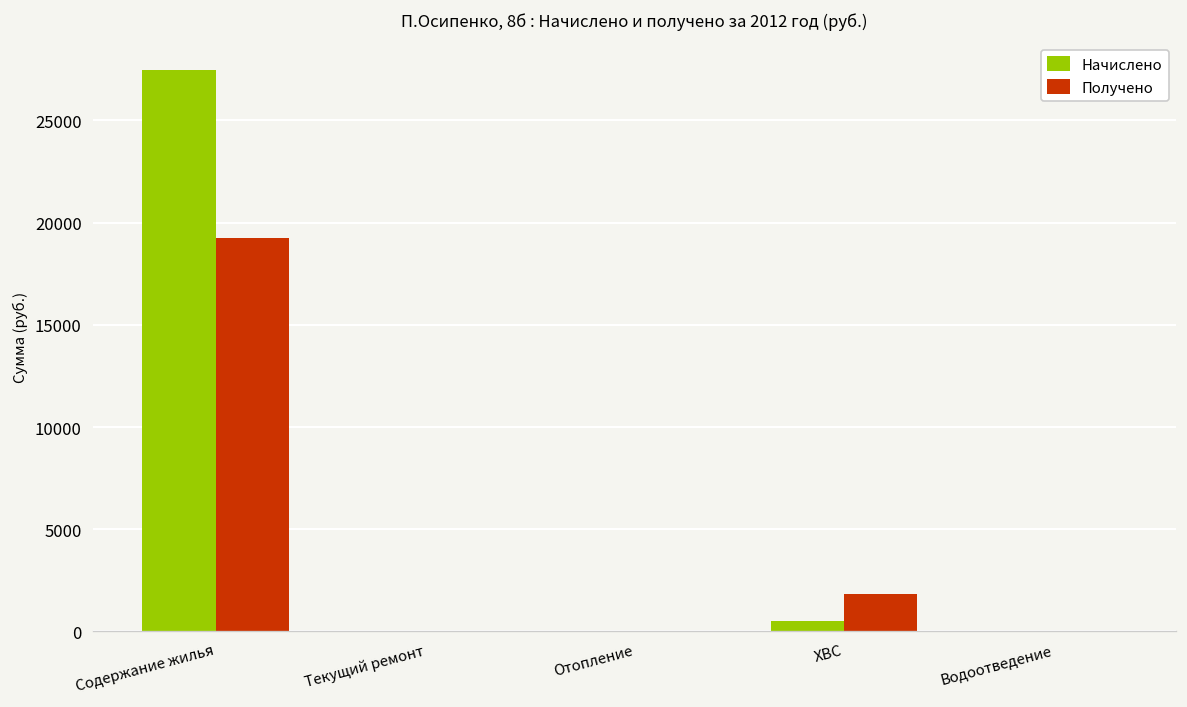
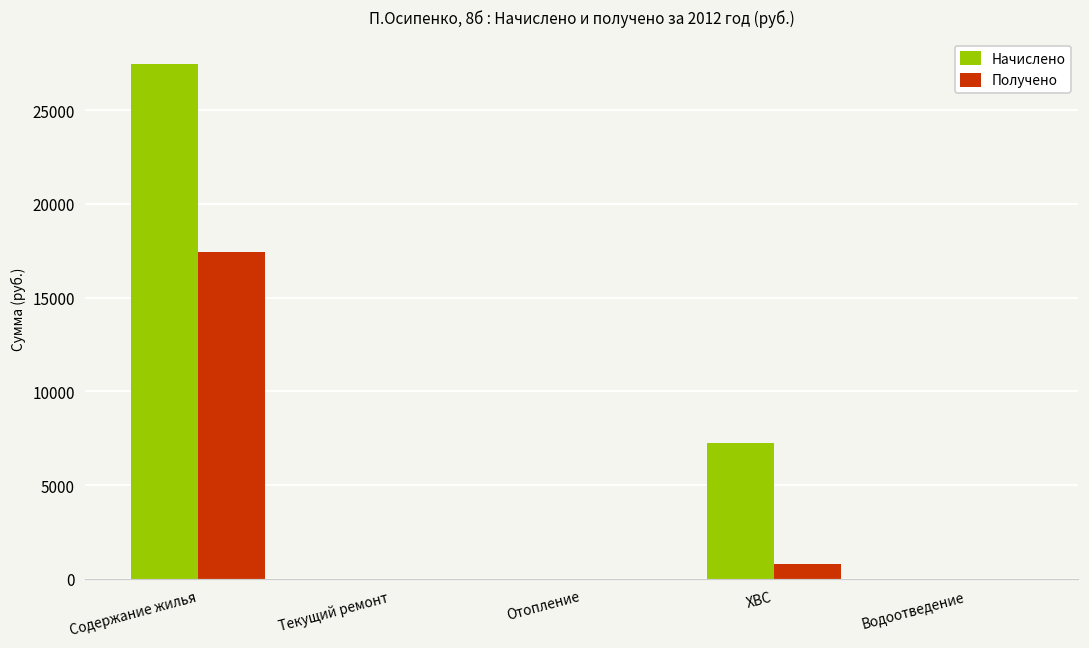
  {
    "Начислено": {
      "Содержание жилья": 27400,
      "Текущий ремонт": 0,
      "Отопление": 0,
-     "ХВС": 500,
+     "ХВС": 7200,
      "Водоотведение": 0
    },
    "Получено": {
-     "Содержание жилья": 19200,
+     "Содержание жилья": 17400,
      "Текущий ремонт": 0,
      "Отопление": 0,
-     "ХВС": 1800,
+     "ХВС": 800,
      "Водоотведение": 0
    }
  }
